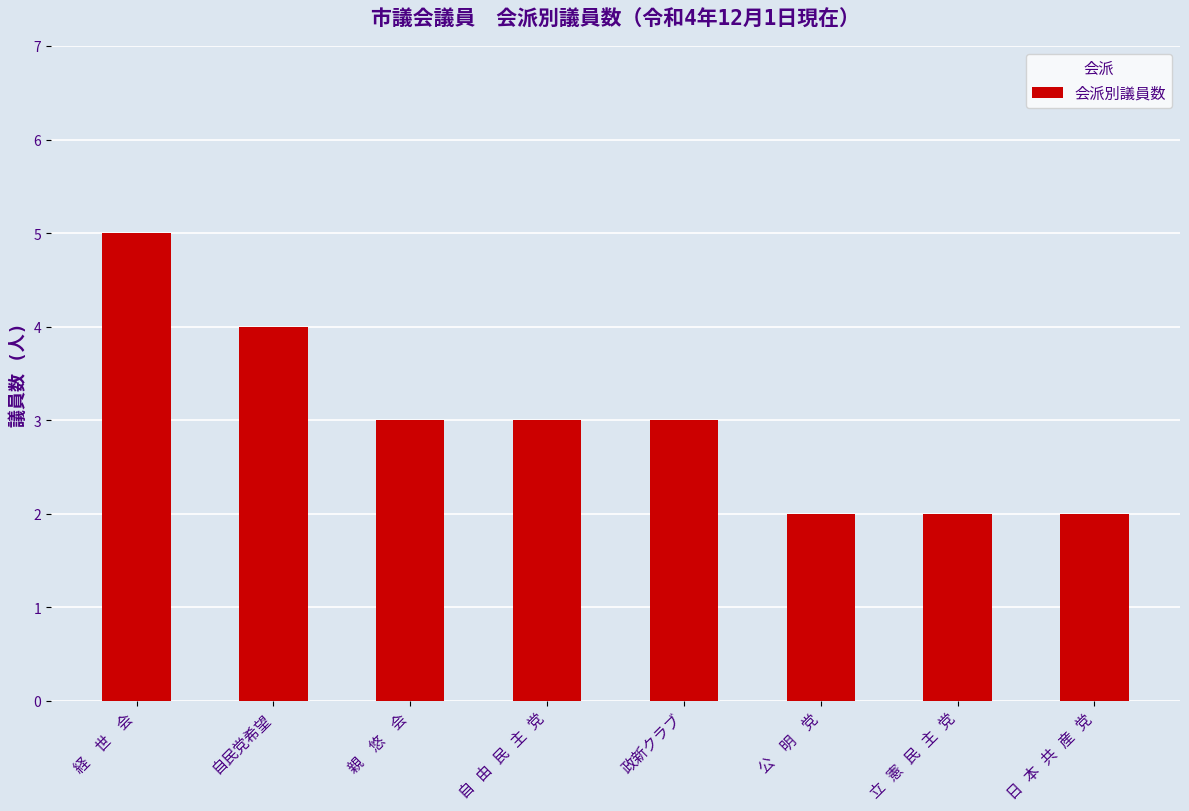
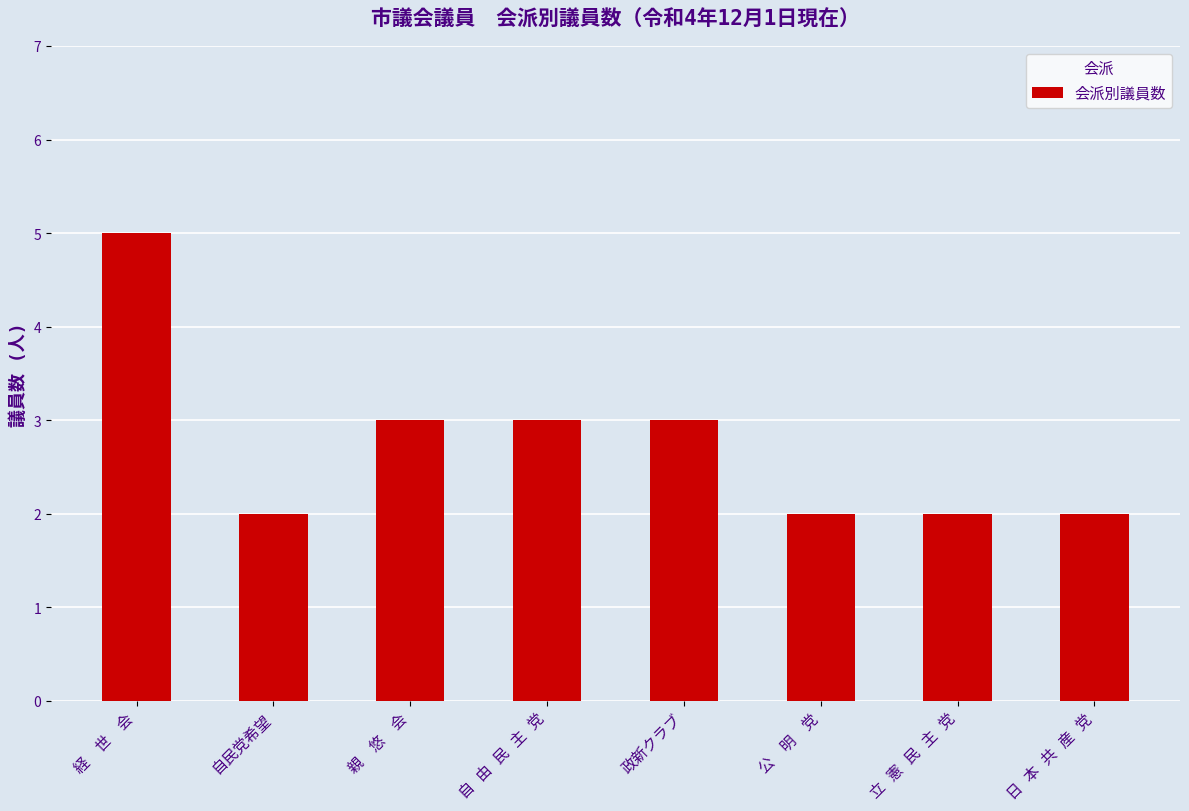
  {
    "経 世 会": 5,
-   "自民党希望": 4,
+   "自民党希望": 2,
    "親 悠 会": 3,
    "自 由 民 主 党": 3,
    "政新クラブ": 3,
    "公 明 党": 2,
    "立 憲 民 主 党": 2,
    "日 本 共 産 党": 2
  }
